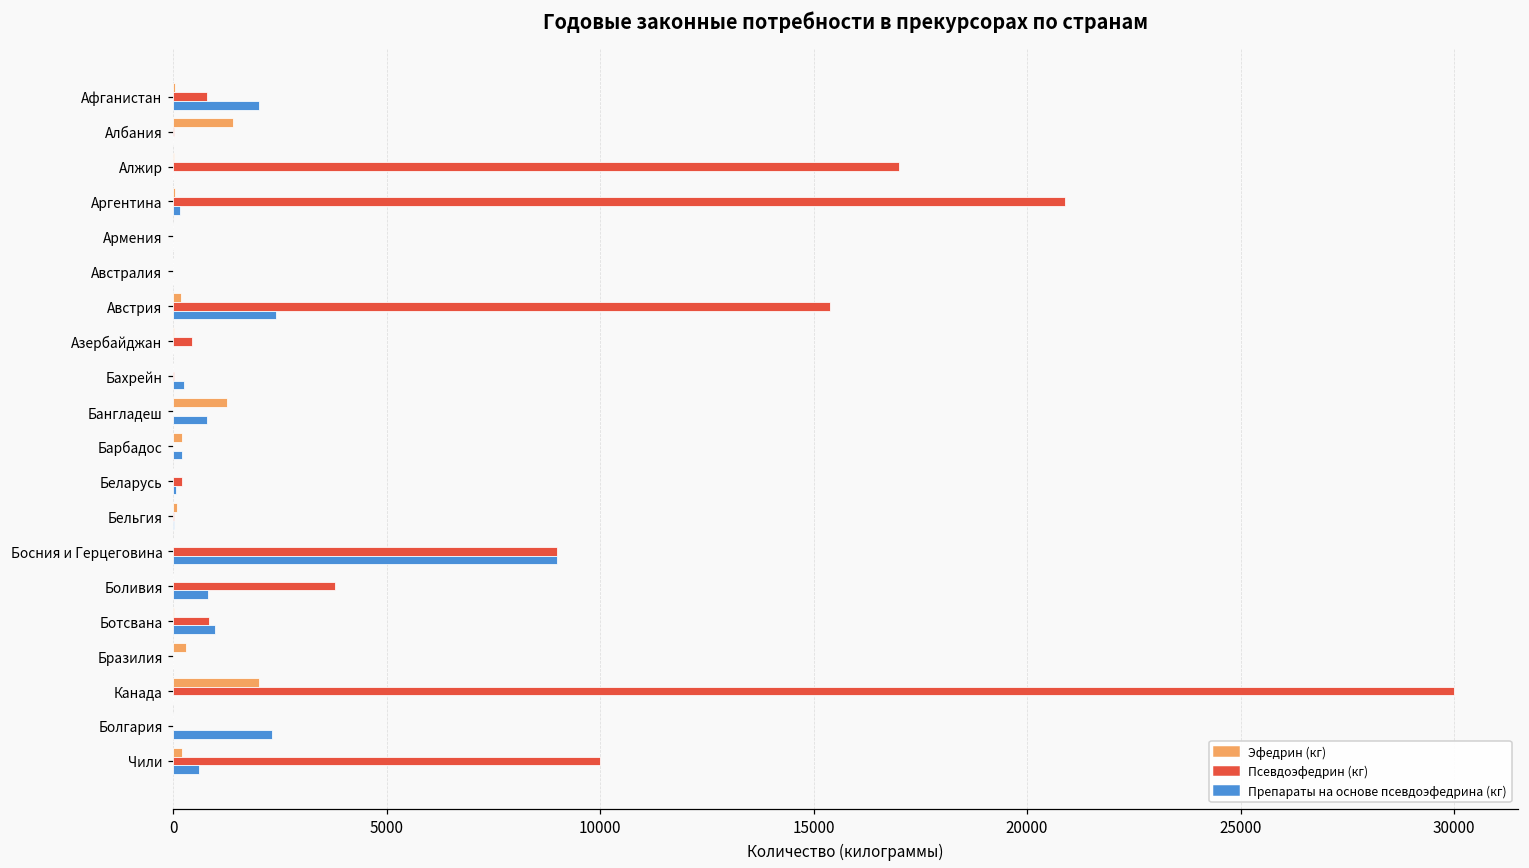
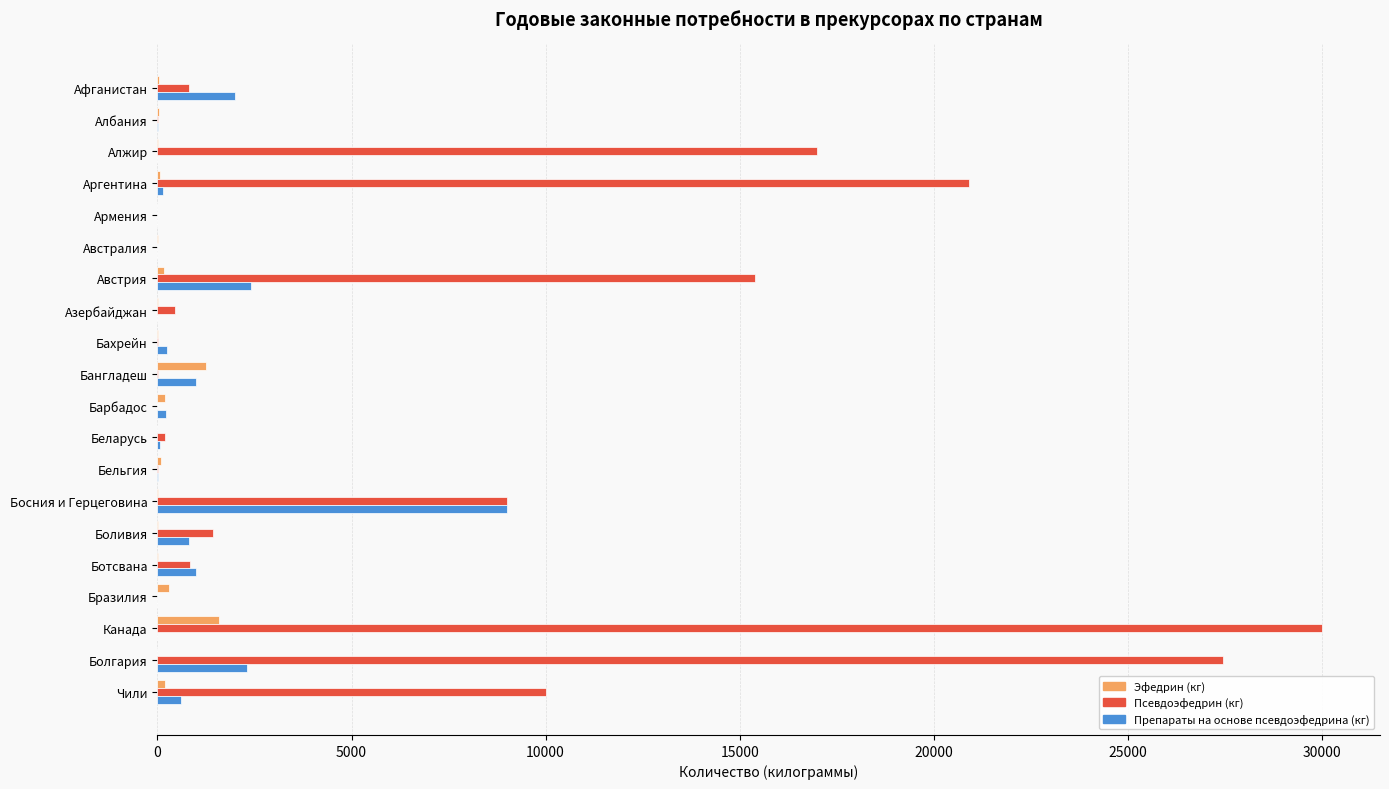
  {
    "Эфедрин (кг)": {
-     "Албания": 1400,
+     "Албания": 0,
      "Армения": 0,
      "Австрия": 200,
      "Бангладеш": 1300,
      "Барбадос": 200,
      "Беларусь": 0,
      "Бельгия": 100,
      "Бразилия": 300,
-     "Канада": 2000,
+     "Канада": 1600,
      "Болгария": 0,
      "Чили": 200
    },
    "Псевдоэфедрин (кг)": {
      "Афганистан": 800,
      "Алжир": 17000,
      "Аргентина": 20900,
      "Армения": 0,
      "Австралия": 0,
      "Австрия": 15400,
      "Азербайджан": 500,
      "Барбадос": 0,
      "Беларусь": 200,
      "Босния и Герцеговина": 9000,
-     "Боливия": 3800,
+     "Боливия": 1400,
      "Ботсвана": 800,
      "Бразилия": 0,
      "Канада": 30000,
-     "Болгария": 0,
+     "Болгария": 27400,
      "Чили": 10000
    },
    "Препараты на основе псевдоэфедрина (кг)": {
      "Афганистан": 2000,
      "Алжир": 0,
      "Аргентина": 200,
      "Армения": 0,
      "Австралия": 0,
      "Австрия": 2400,
      "Азербайджан": 0,
      "Бахрейн": 300,
-     "Бангладеш": 800,
+     "Бангладеш": 1000,
      "Барбадос": 200,
      "Босния и Герцеговина": 9000,
      "Боливия": 800,
      "Ботсвана": 1000,
      "Бразилия": 0,
      "Канада": 0,
      "Болгария": 2300,
      "Чили": 600
    }
  }
